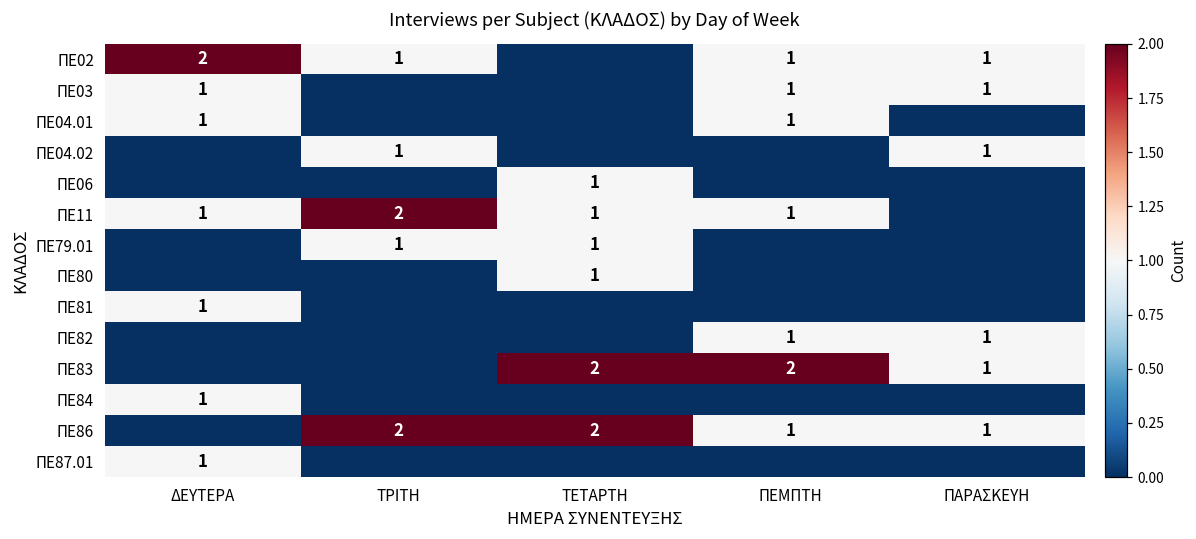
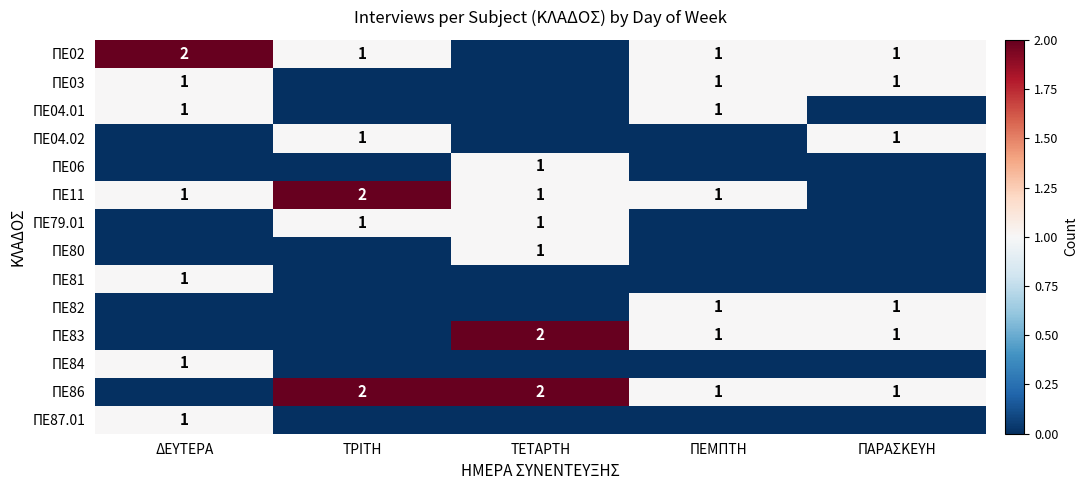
  {
    "ΠΕ02": {
      "ΔΕΥΤΕΡΑ": 2,
      "ΤΡΙΤΗ": 1,
      "ΠΕΜΠΤΗ": 1,
      "ΠΑΡΑΣΚΕΥΗ": 1
    },
    "ΠΕ03": {
      "ΔΕΥΤΕΡΑ": 1,
      "ΠΕΜΠΤΗ": 1,
      "ΠΑΡΑΣΚΕΥΗ": 1
    },
    "ΠΕ04.01": {
      "ΔΕΥΤΕΡΑ": 1,
      "ΠΕΜΠΤΗ": 1
    },
    "ΠΕ04.02": {
      "ΤΡΙΤΗ": 1,
      "ΠΑΡΑΣΚΕΥΗ": 1
    },
    "ΠΕ06": {
      "ΤΕΤΑΡΤΗ": 1
    },
    "ΠΕ11": {
      "ΔΕΥΤΕΡΑ": 1,
      "ΤΡΙΤΗ": 2,
      "ΤΕΤΑΡΤΗ": 1,
      "ΠΕΜΠΤΗ": 1
    },
    "ΠΕ79.01": {
      "ΤΡΙΤΗ": 1,
      "ΤΕΤΑΡΤΗ": 1
    },
    "ΠΕ80": {
      "ΤΕΤΑΡΤΗ": 1
    },
    "ΠΕ81": {
      "ΔΕΥΤΕΡΑ": 1
    },
    "ΠΕ82": {
      "ΠΕΜΠΤΗ": 1,
      "ΠΑΡΑΣΚΕΥΗ": 1
    },
    "ΠΕ83": {
      "ΤΕΤΑΡΤΗ": 2,
-     "ΠΕΜΠΤΗ": 2,
+     "ΠΕΜΠΤΗ": 1,
      "ΠΑΡΑΣΚΕΥΗ": 1
    },
    "ΠΕ84": {
      "ΔΕΥΤΕΡΑ": 1
    },
    "ΠΕ86": {
      "ΤΡΙΤΗ": 2,
      "ΤΕΤΑΡΤΗ": 2,
      "ΠΕΜΠΤΗ": 1,
      "ΠΑΡΑΣΚΕΥΗ": 1
    },
    "ΠΕ87.01": {
      "ΔΕΥΤΕΡΑ": 1
    }
  }
